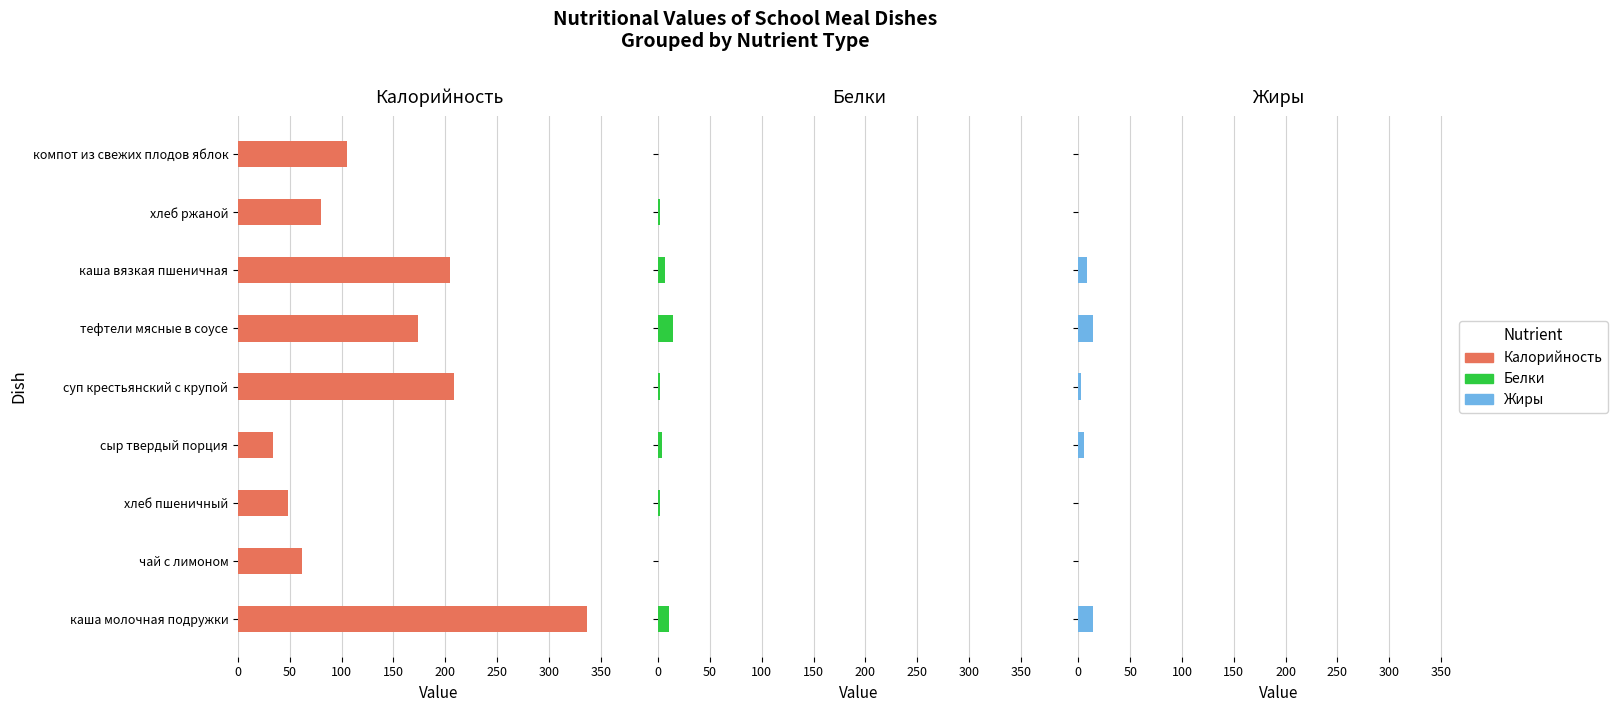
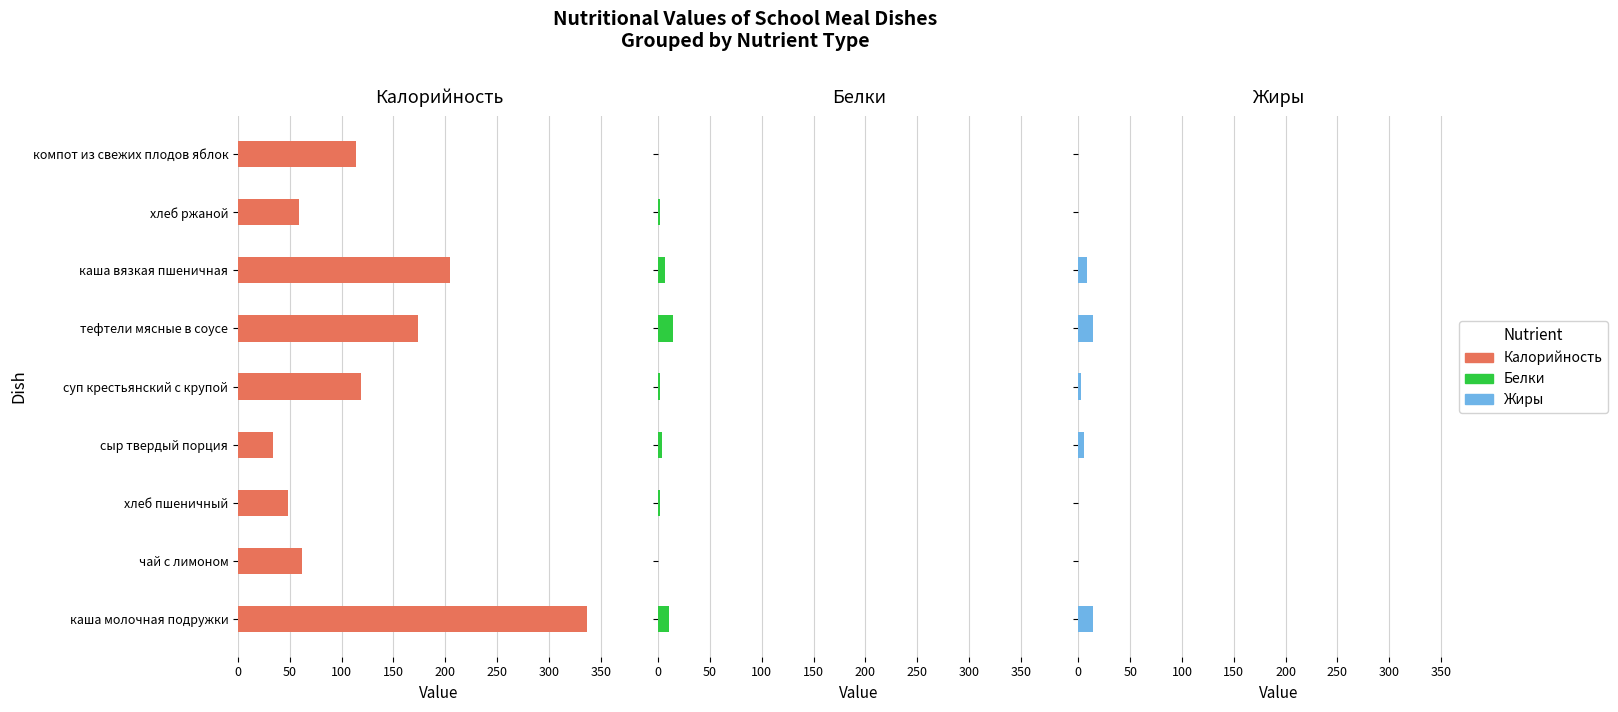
  {
    "Калорийность": {
-     "компот из свежих плодов яблок": 105,
-     "хлеб ржаной": 80,
+     "компот из свежих плодов яблок": 114,
+     "хлеб ржаной": 59,
      "каша вязкая пшеничная": 205,
      "тефтели мясные в соусе": 174,
-     "суп крестьянский с крупой": 208,
+     "суп крестьянский с крупой": 119,
      "сыр твердый порция": 34,
      "хлеб пшеничный": 48,
      "чай с лимоном": 62,
      "каша молочная подружки": 337
    }
  }
